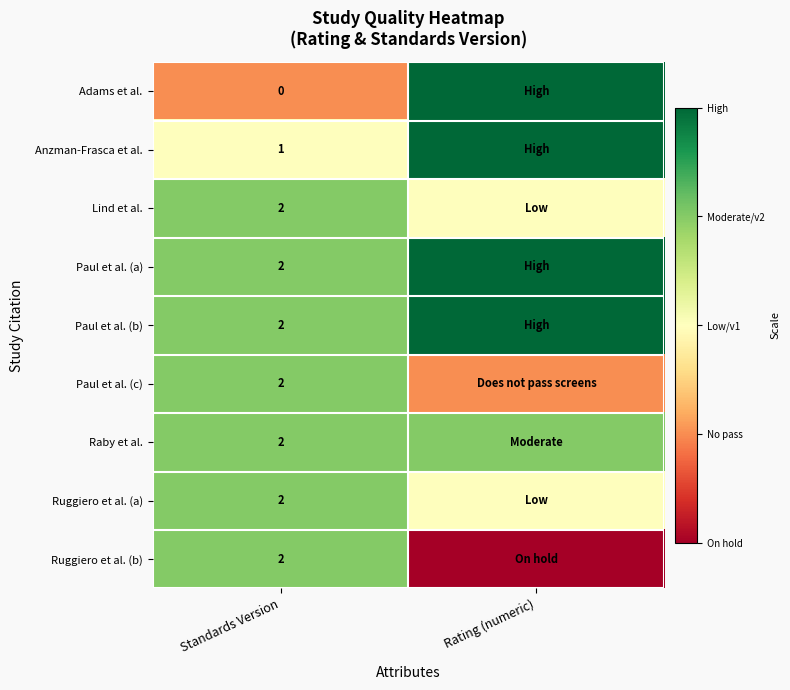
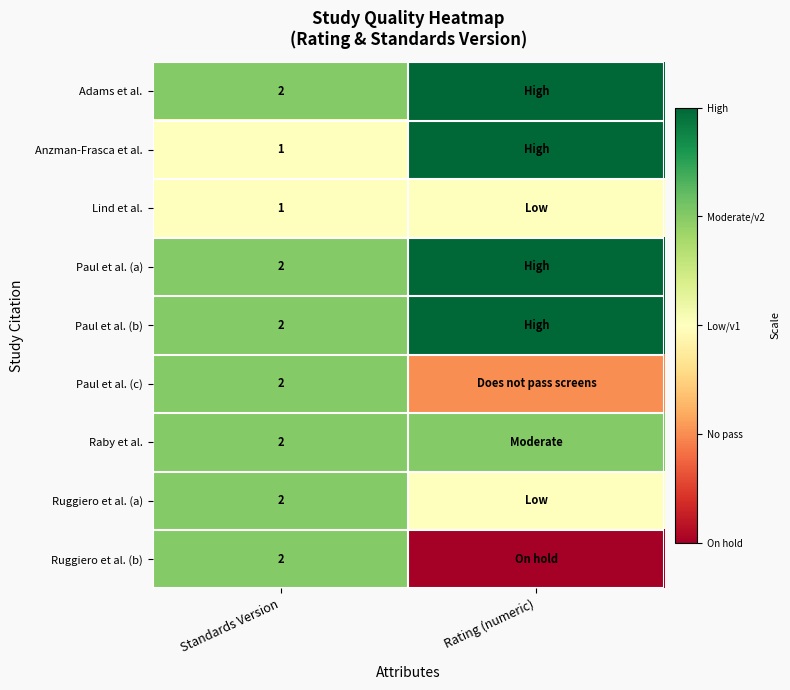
  {
    "Adams et al.": {
-     "Standards Version": 0
+     "Standards Version": 2
    },
    "Anzman-Frasca et al.": {
      "Standards Version": 1
    },
    "Lind et al.": {
-     "Standards Version": 2
+     "Standards Version": 1
    },
    "Paul et al. (a)": {
      "Standards Version": 2
    },
    "Paul et al. (b)": {
      "Standards Version": 2
    },
    "Paul et al. (c)": {
      "Standards Version": 2
    },
    "Raby et al.": {
      "Standards Version": 2
    },
    "Ruggiero et al. (a)": {
      "Standards Version": 2
    },
    "Ruggiero et al. (b)": {
      "Standards Version": 2
    }
  }
